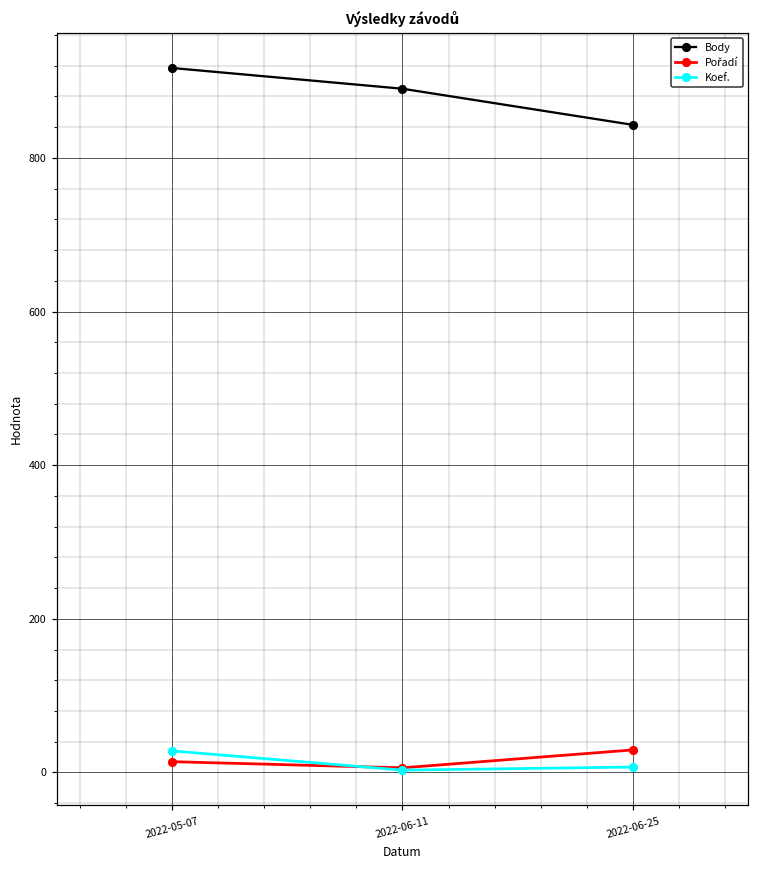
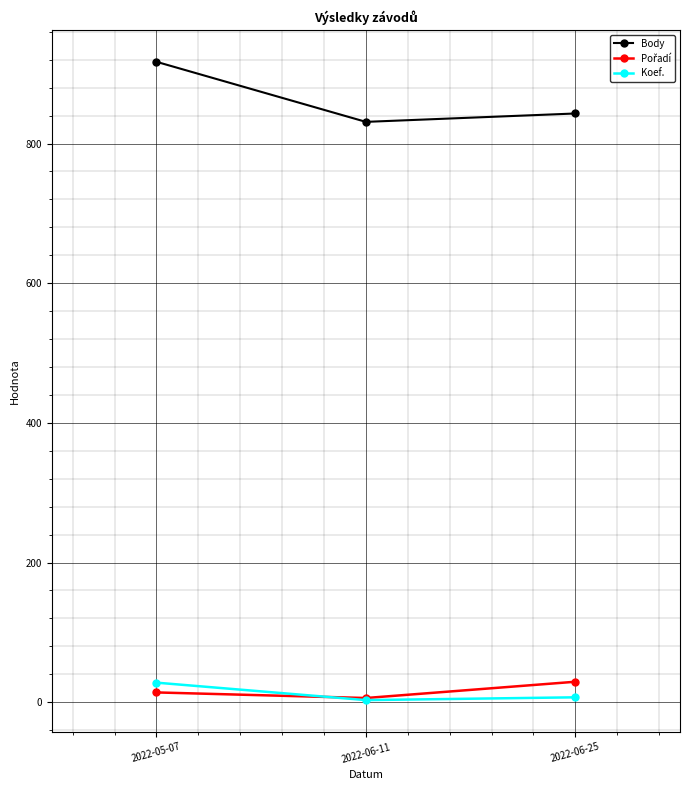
  {
    "Body": {
      "2022-05-07": 920,
-     "2022-06-11": 890,
+     "2022-06-11": 830,
      "2022-06-25": 840
    },
    "Pořadí": {
      "2022-05-07": 10,
      "2022-06-25": 30
    },
    "Koef.": {
      "2022-05-07": 30,
      "2022-06-25": 10
    }
  }
